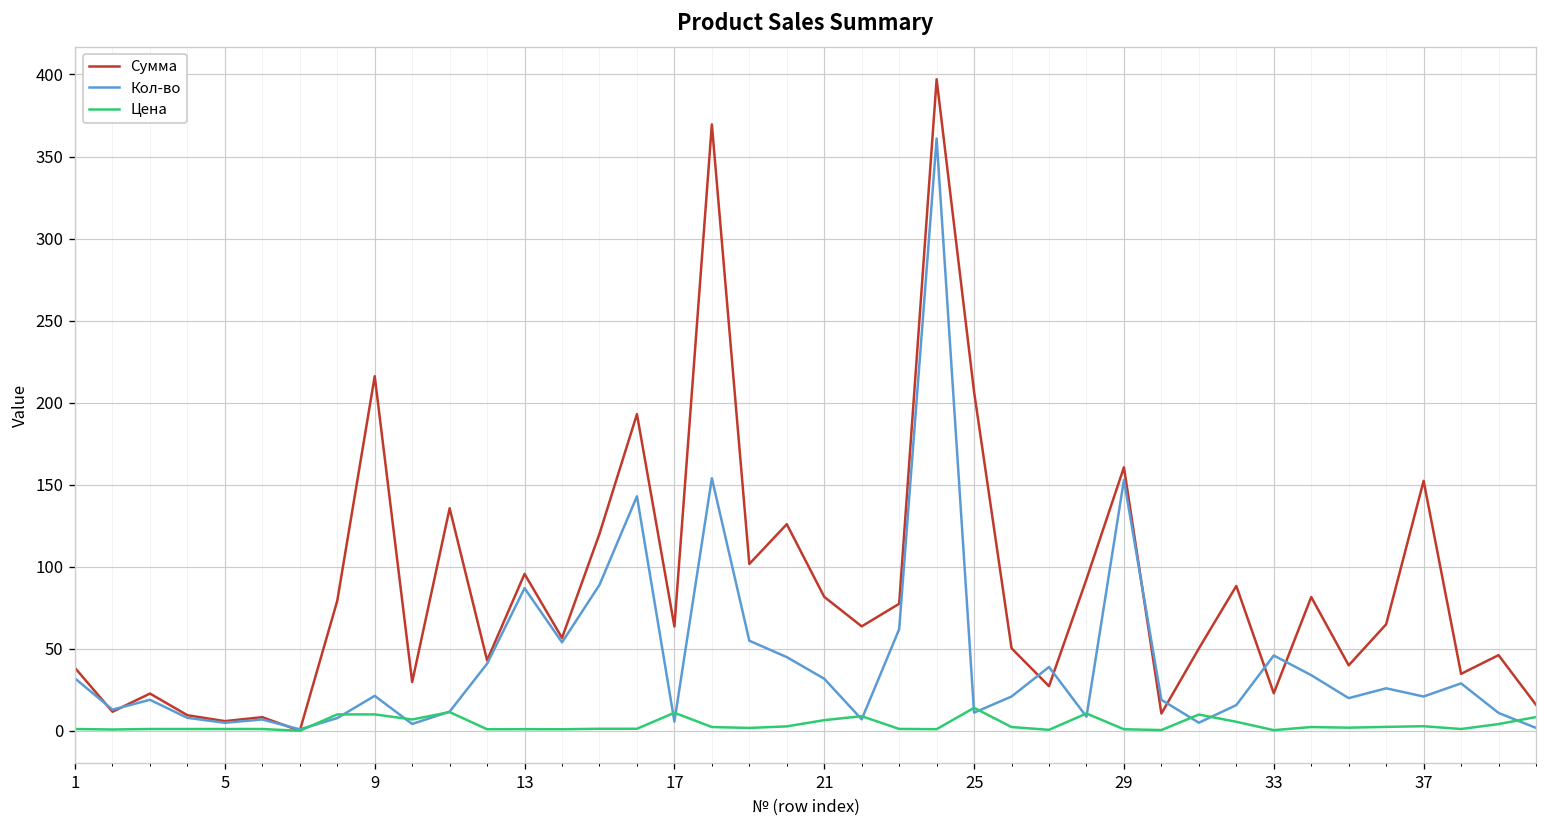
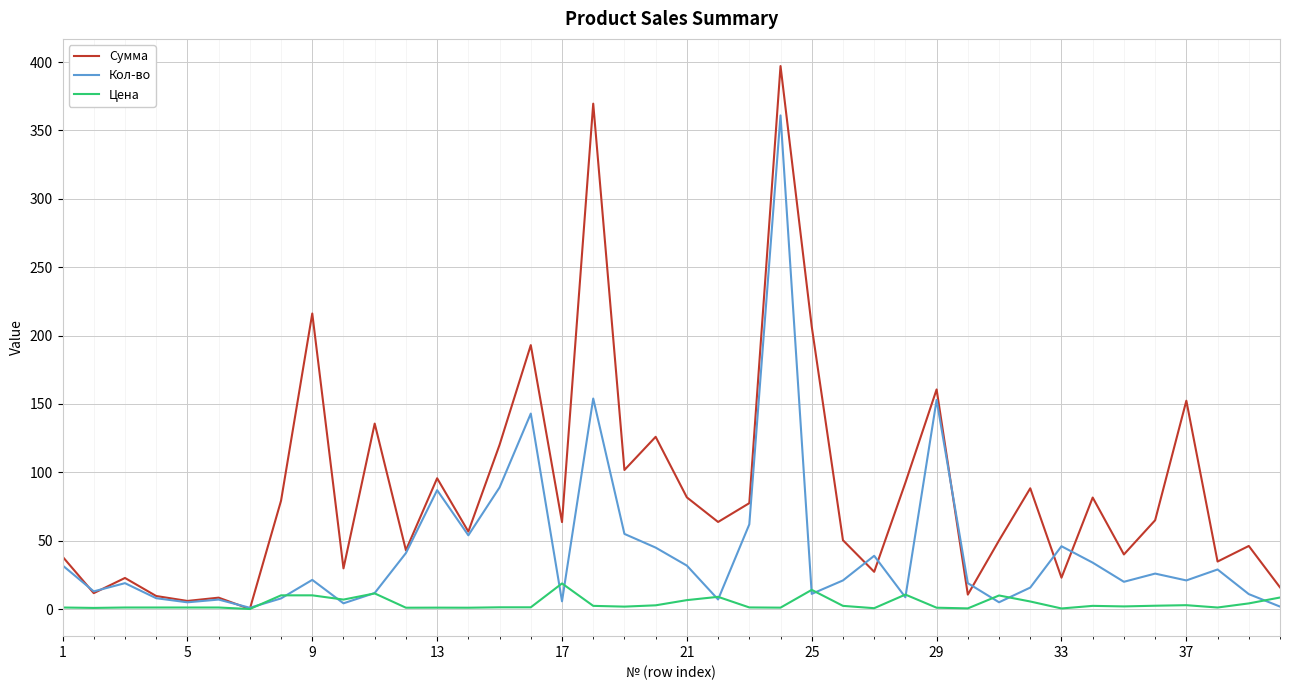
  {
    "Сумма": {
      "1": 38,
      "9": 216,
      "13": 96,
      "17": 64,
      "21": 82,
      "25": 207,
      "29": 161,
      "33": 23,
      "37": 152
    },
    "Кол-во": {
      "1": 32,
      "9": 21,
      "13": 87,
      "17": 6,
      "21": 32,
      "25": 11,
      "29": 153,
      "33": 46,
      "37": 21
    },
    "Цена": {
      "1": 1,
      "5": 1,
      "9": 10,
      "13": 1,
-     "17": 11,
+     "17": 19,
      "21": 7,
      "25": 14,
      "29": 1,
      "33": 1,
      "37": 3
    }
  }
